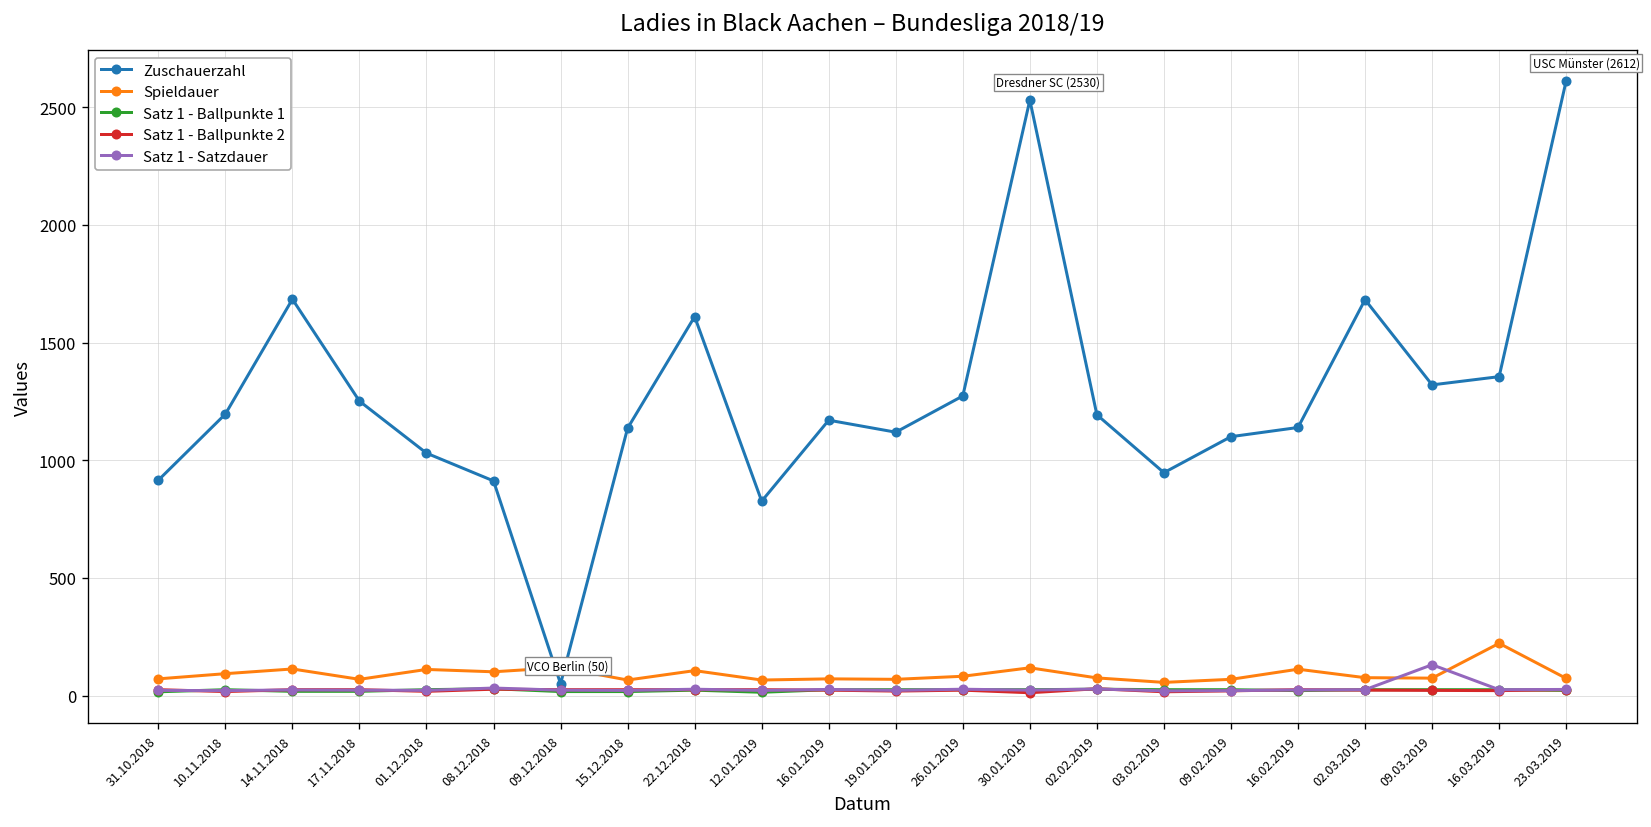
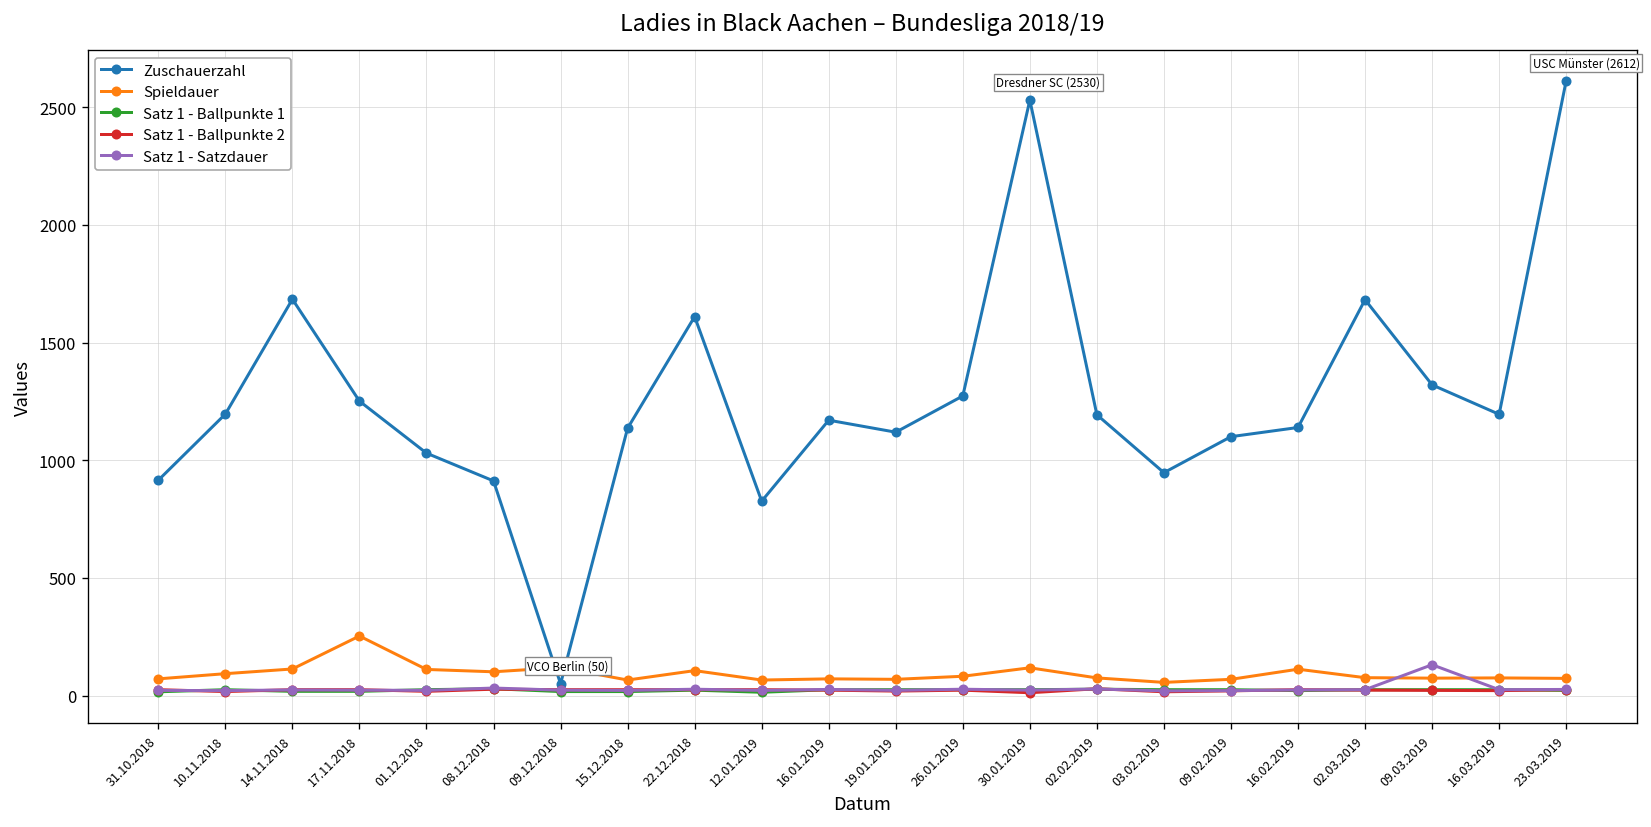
  {
    "Zuschauerzahl": {
      "31.10.2018": 920,
      "10.11.2018": 1200,
      "14.11.2018": 1680,
      "17.11.2018": 1250,
      "01.12.2018": 1030,
      "08.12.2018": 910,
      "15.12.2018": 1140,
      "22.12.2018": 1610,
      "12.01.2019": 830,
      "16.01.2019": 1170,
      "19.01.2019": 1120,
      "26.01.2019": 1270,
      "02.02.2019": 1190,
      "03.02.2019": 950,
      "09.02.2019": 1100,
      "16.02.2019": 1140,
      "02.03.2019": 1680,
      "09.03.2019": 1320,
-     "16.03.2019": 1360
+     "16.03.2019": 1200
    },
    "Spieldauer": {
      "31.10.2018": 70,
      "10.11.2018": 90,
      "14.11.2018": 110,
-     "17.11.2018": 70,
+     "17.11.2018": 250,
      "01.12.2018": 110,
      "08.12.2018": 100,
      "15.12.2018": 70,
      "22.12.2018": 110,
      "12.01.2019": 70,
      "16.01.2019": 70,
      "19.01.2019": 70,
      "26.01.2019": 80,
      "30.01.2019": 120,
      "02.02.2019": 80,
      "03.02.2019": 60,
      "09.02.2019": 70,
      "16.02.2019": 110,
      "02.03.2019": 80,
      "09.03.2019": 70,
-     "16.03.2019": 220,
+     "16.03.2019": 80,
      "23.03.2019": 70
    },
    "Satz 1 - Satzdauer": {
      "09.03.2019": 130
    }
  }
